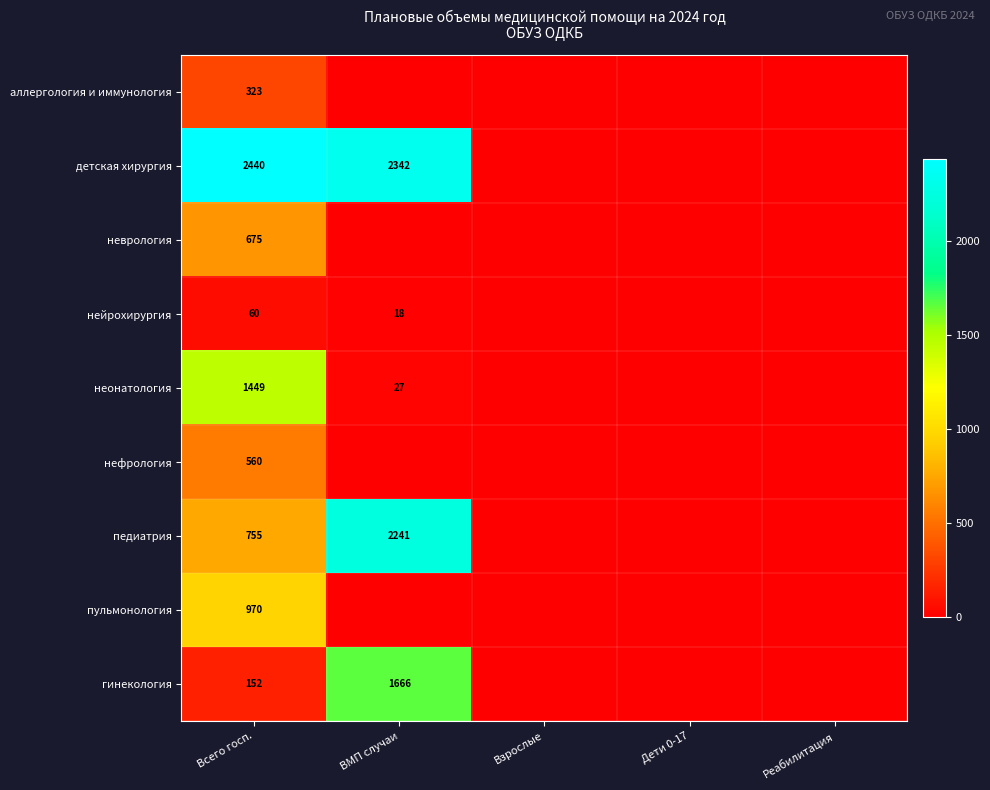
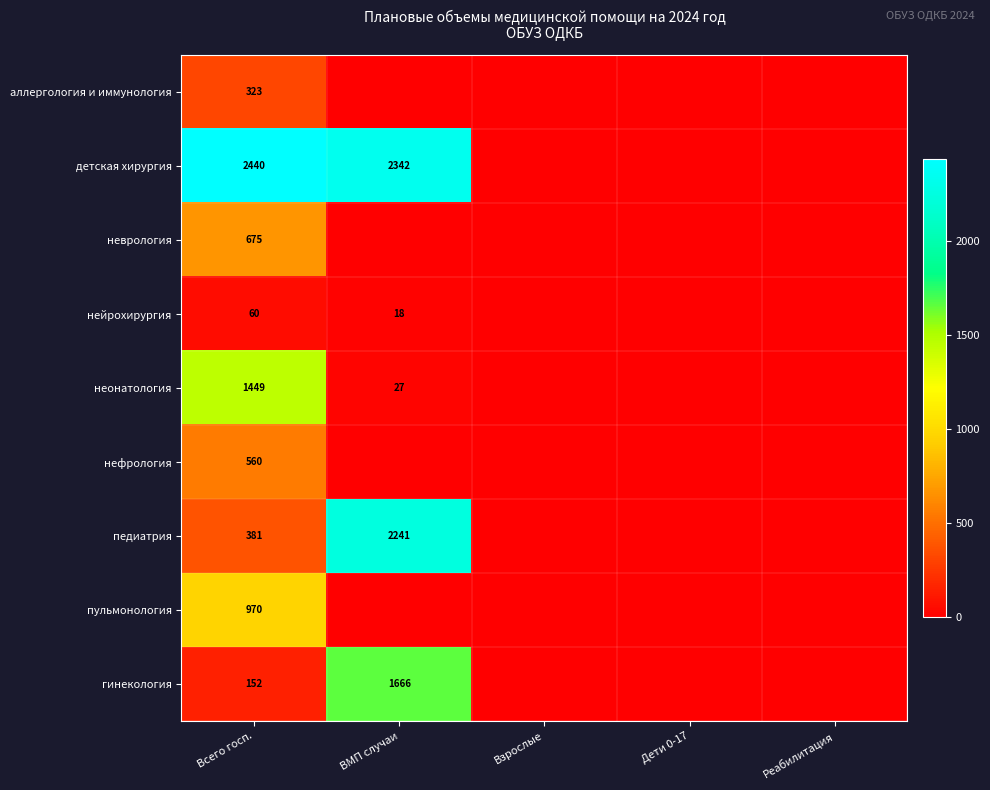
  {
    "аллергология и иммунология": {
      "Всего госп.": 323
    },
    "детская хирургия": {
      "Всего госп.": 2440,
      "ВМП случаи": 2342
    },
    "неврология": {
      "Всего госп.": 675
    },
    "нейрохирургия": {
      "Всего госп.": 60,
      "ВМП случаи": 18
    },
    "неонатология": {
      "Всего госп.": 1449,
      "ВМП случаи": 27
    },
    "нефрология": {
      "Всего госп.": 560
    },
    "педиатрия": {
-     "Всего госп.": 755,
+     "Всего госп.": 381,
      "ВМП случаи": 2241
    },
    "пульмонология": {
      "Всего госп.": 970
    },
    "гинекология": {
      "Всего госп.": 152,
      "ВМП случаи": 1666
    }
  }
